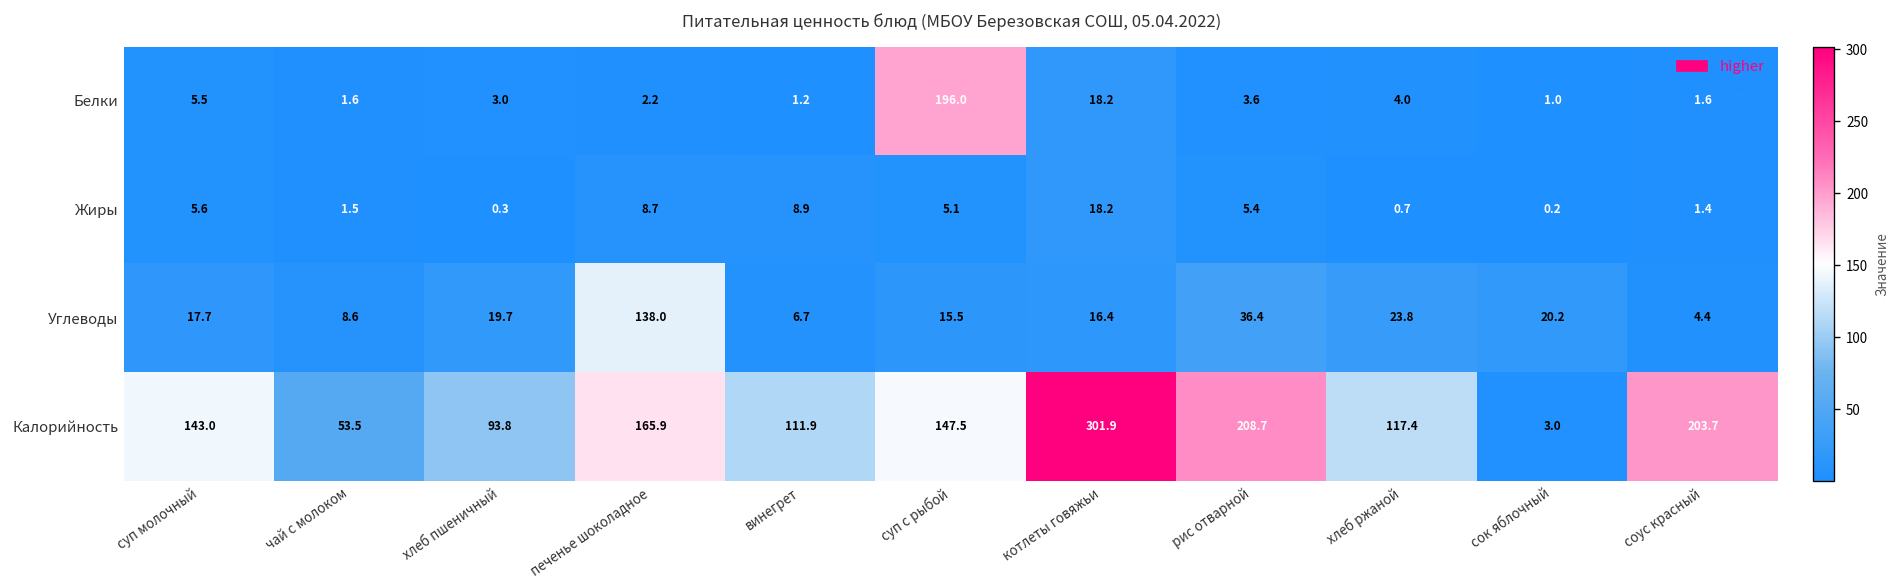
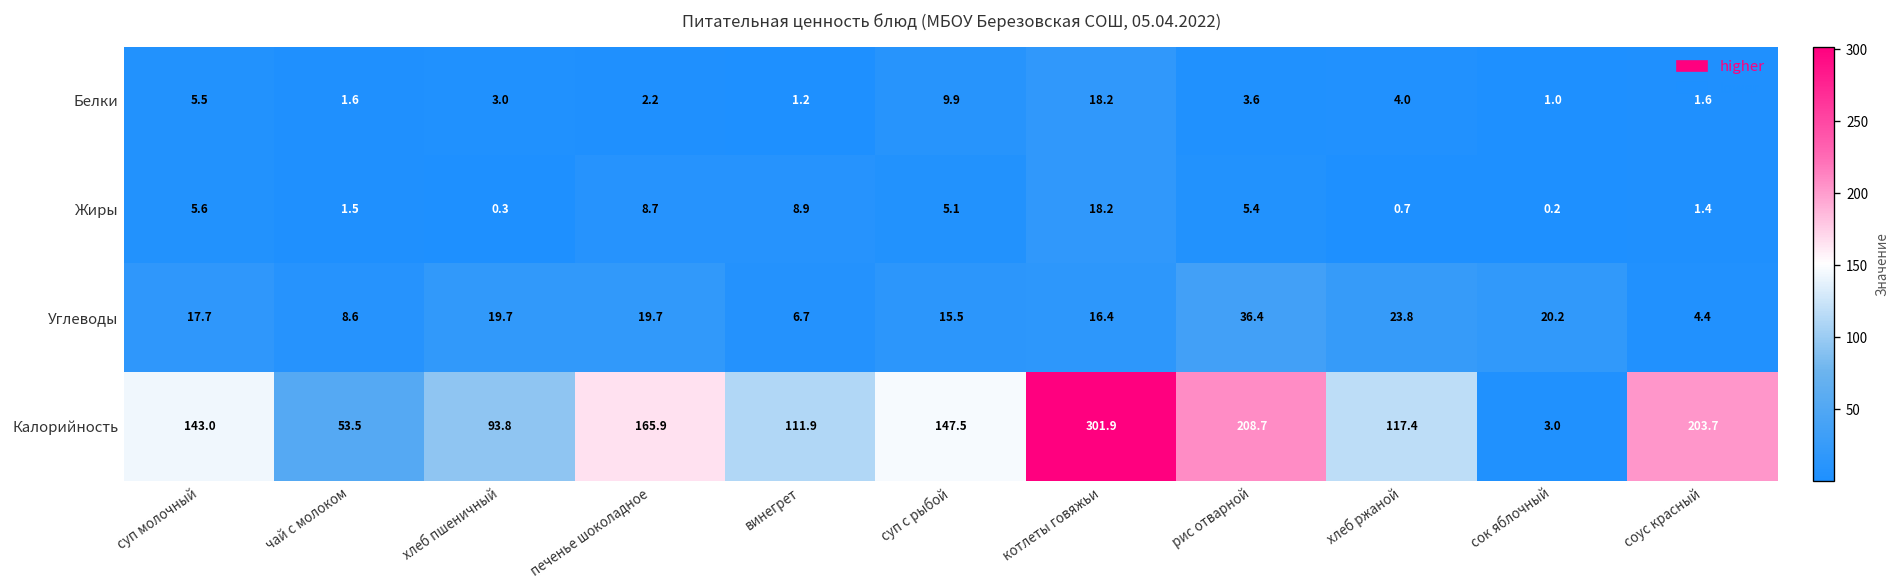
  {
    "Белки": {
      "суп молочный": 5.5,
      "чай с молоком": 1.6,
      "хлеб пшеничный": 3.0,
      "печенье шоколадное": 2.2,
      "винегрет": 1.2,
-     "суп с рыбой": 196.0,
+     "суп с рыбой": 9.9,
      "котлеты говяжьи": 18.2,
      "рис отварной": 3.6,
      "хлеб ржаной": 4.0,
      "сок яблочный": 1.0,
      "соус красный": 1.6
    },
    "Жиры": {
      "суп молочный": 5.6,
      "чай с молоком": 1.5,
      "хлеб пшеничный": 0.3,
      "печенье шоколадное": 8.7,
      "винегрет": 8.9,
      "суп с рыбой": 5.1,
      "котлеты говяжьи": 18.2,
      "рис отварной": 5.4,
      "хлеб ржаной": 0.7,
      "сок яблочный": 0.2,
      "соус красный": 1.4
    },
    "Углеводы": {
      "суп молочный": 17.7,
      "чай с молоком": 8.6,
      "хлеб пшеничный": 19.7,
-     "печенье шоколадное": 138.0,
+     "печенье шоколадное": 19.7,
      "винегрет": 6.7,
      "суп с рыбой": 15.5,
      "котлеты говяжьи": 16.4,
      "рис отварной": 36.4,
      "хлеб ржаной": 23.8,
      "сок яблочный": 20.2,
      "соус красный": 4.4
    },
    "Калорийность": {
      "суп молочный": 143.0,
      "чай с молоком": 53.5,
      "хлеб пшеничный": 93.8,
      "печенье шоколадное": 165.9,
      "винегрет": 111.9,
      "суп с рыбой": 147.5,
      "котлеты говяжьи": 301.9,
      "рис отварной": 208.7,
      "хлеб ржаной": 117.4,
      "сок яблочный": 3.0,
      "соус красный": 203.7
    }
  }
